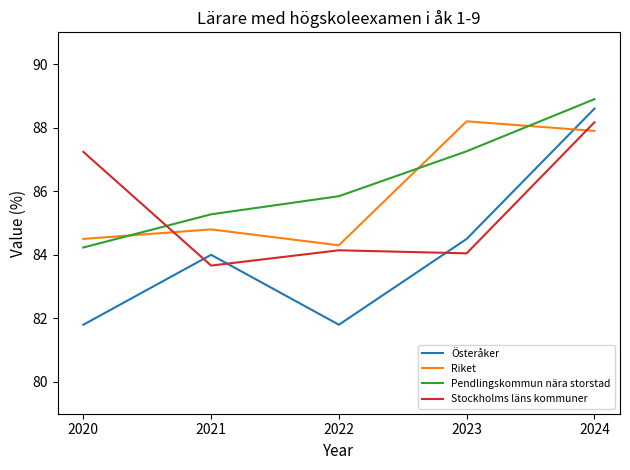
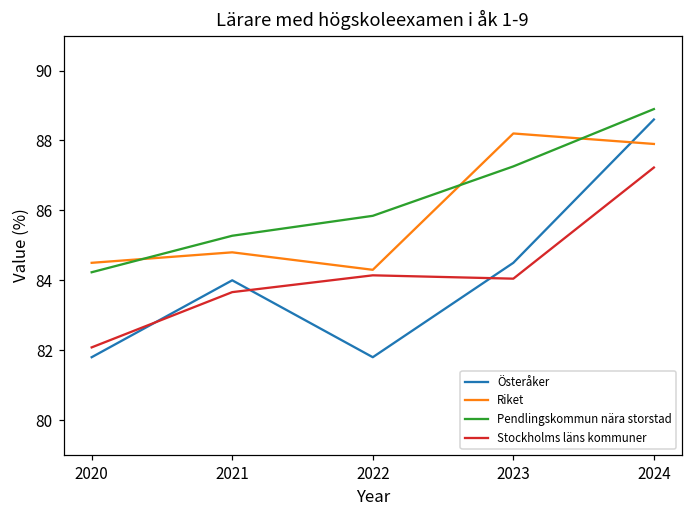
  {
    "Österåker": {
      "2020": 81.8,
      "2021": 84.0,
      "2022": 81.8,
      "2023": 84.5,
      "2024": 88.6
    },
    "Riket": {
      "2020": 84.5,
      "2021": 84.8,
      "2022": 84.3,
      "2023": 88.2,
      "2024": 87.9
    },
    "Pendlingskommun nära storstad": {
      "2020": 84.2,
      "2021": 85.3,
      "2022": 85.8,
      "2023": 87.3,
      "2024": 88.9
    },
    "Stockholms läns kommuner": {
-     "2020": 87.2,
+     "2020": 82.1,
      "2021": 83.7,
      "2022": 84.1,
      "2023": 84.0,
-     "2024": 88.2
+     "2024": 87.2
    }
  }
